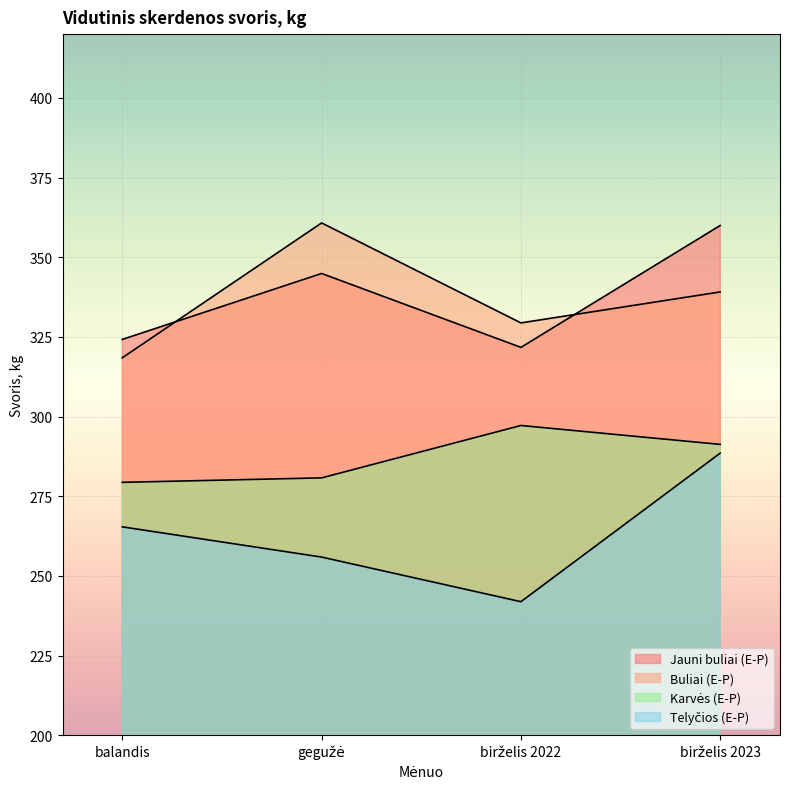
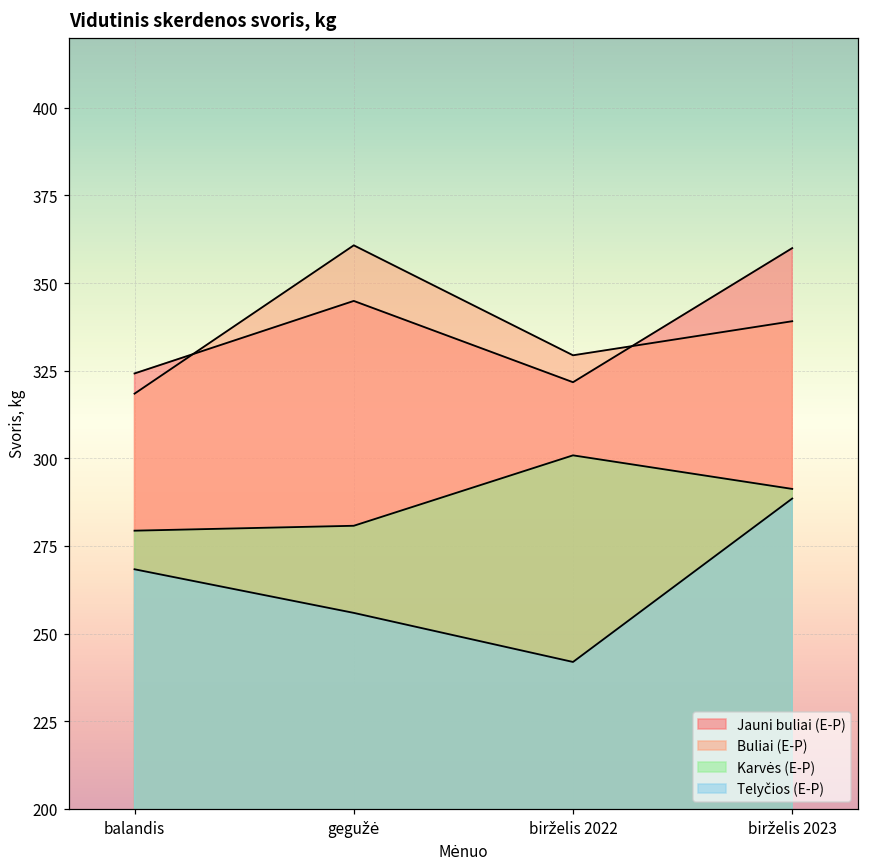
  {
    "Karvės (E-P)": {
      "balandis": 279,
      "gegužė": 281,
-     "birželis 2022": 297,
+     "birželis 2022": 301,
      "birželis 2023": 291
    },
    "Telyčios (E-P)": {
-     "balandis": 265,
+     "balandis": 268,
      "gegužė": 256,
      "birželis 2022": 242,
      "birželis 2023": 289
    }
  }
